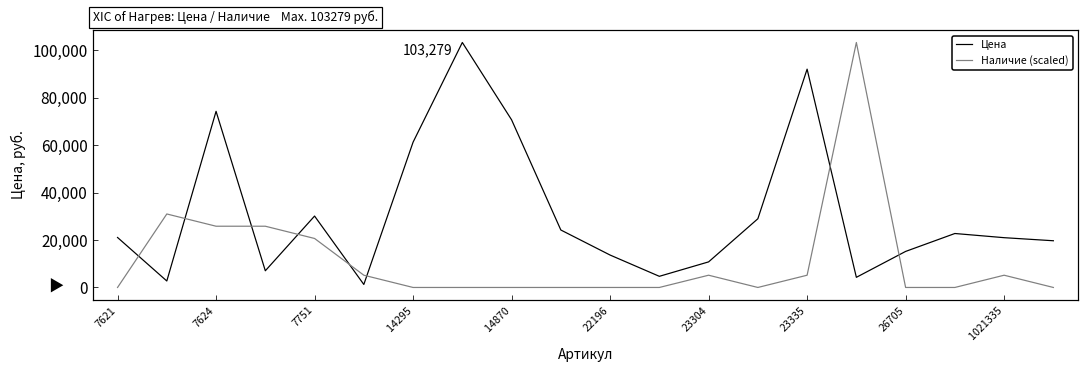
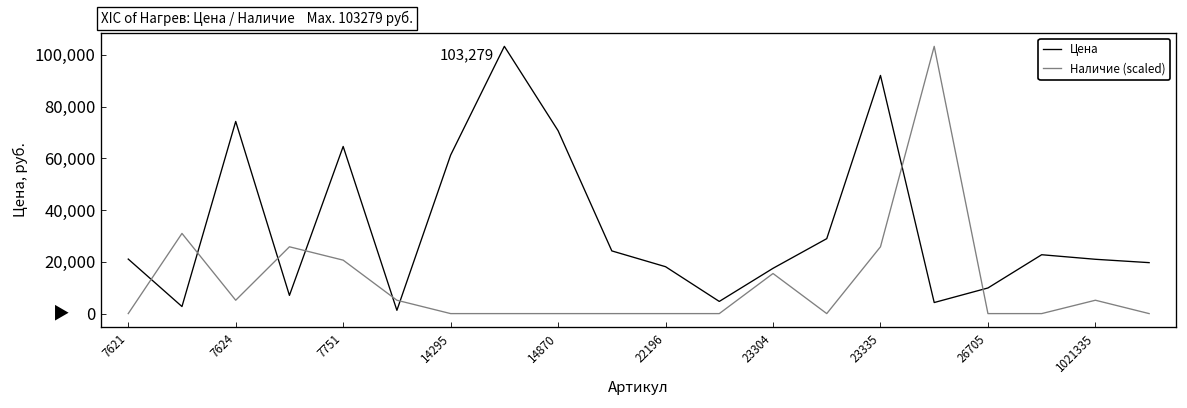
  {
    "Цена": {
      "7621": "21,000",
      "7624": "74,000",
-     "7751": "30,000",
+     "7751": "65,000",
      "14295": "61,000",
      "14870": "71,000",
-     "22196": "14,000",
-     "23304": "11,000",
+     "22196": "18,000",
+     "23304": "18,000",
      "23335": "92,000",
-     "26705": "15,000",
+     "26705": "10,000",
      "1021335": "21,000"
    },
    "Наличие (scaled)": {
      "7621": "0",
-     "7624": "26,000",
+     "7624": "5,000",
      "7751": "21,000",
      "14295": "0",
      "14870": "0",
      "22196": "0",
-     "23304": "5,000",
-     "23335": "5,000",
+     "23304": "15,000",
+     "23335": "26,000",
      "26705": "0",
      "1021335": "5,000"
    }
  }
